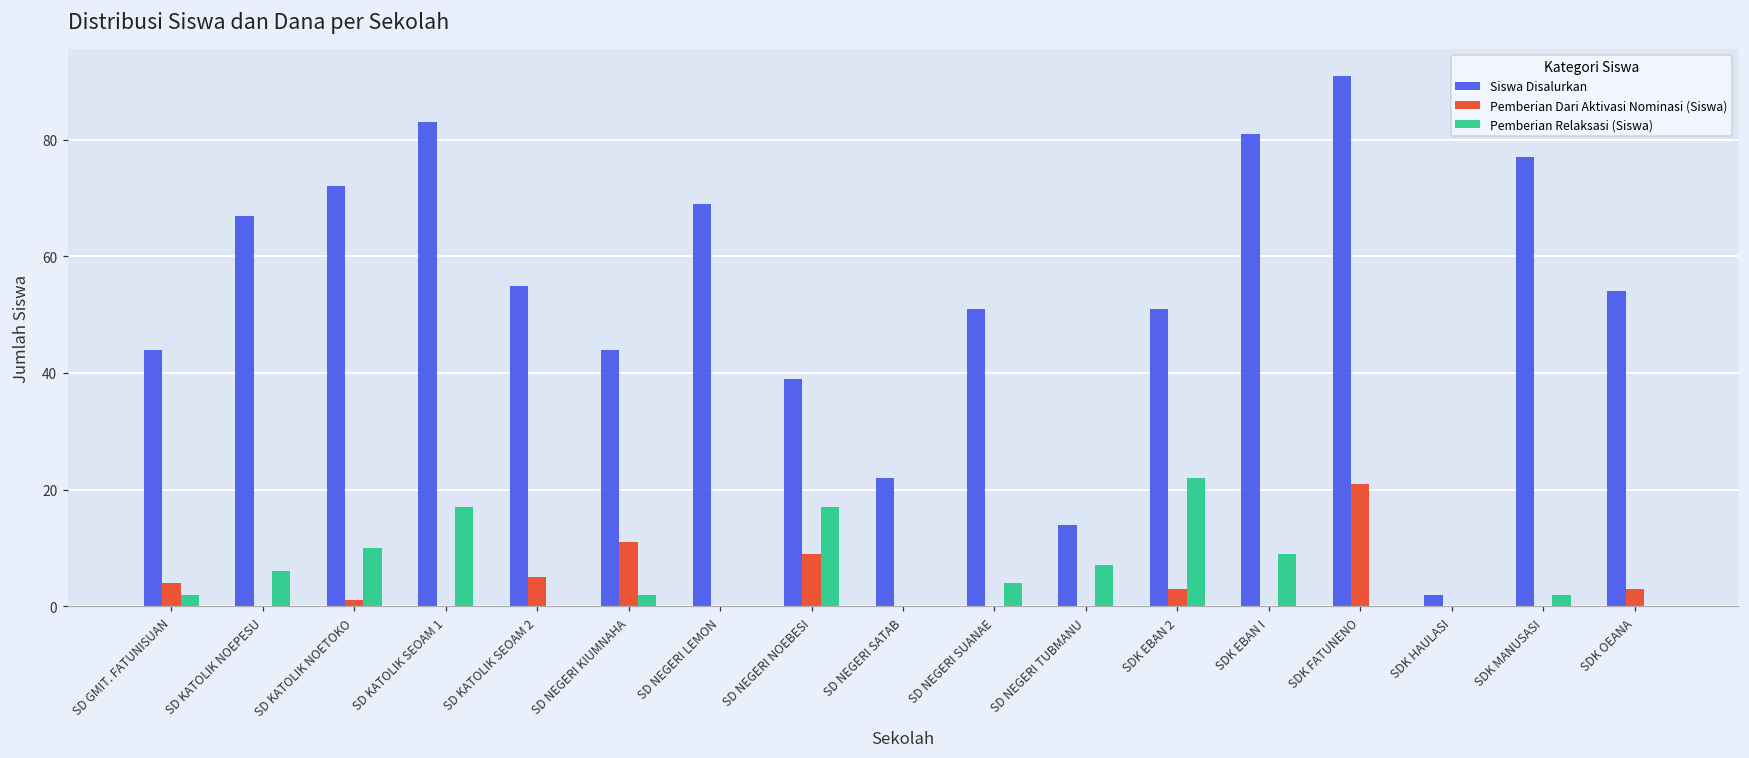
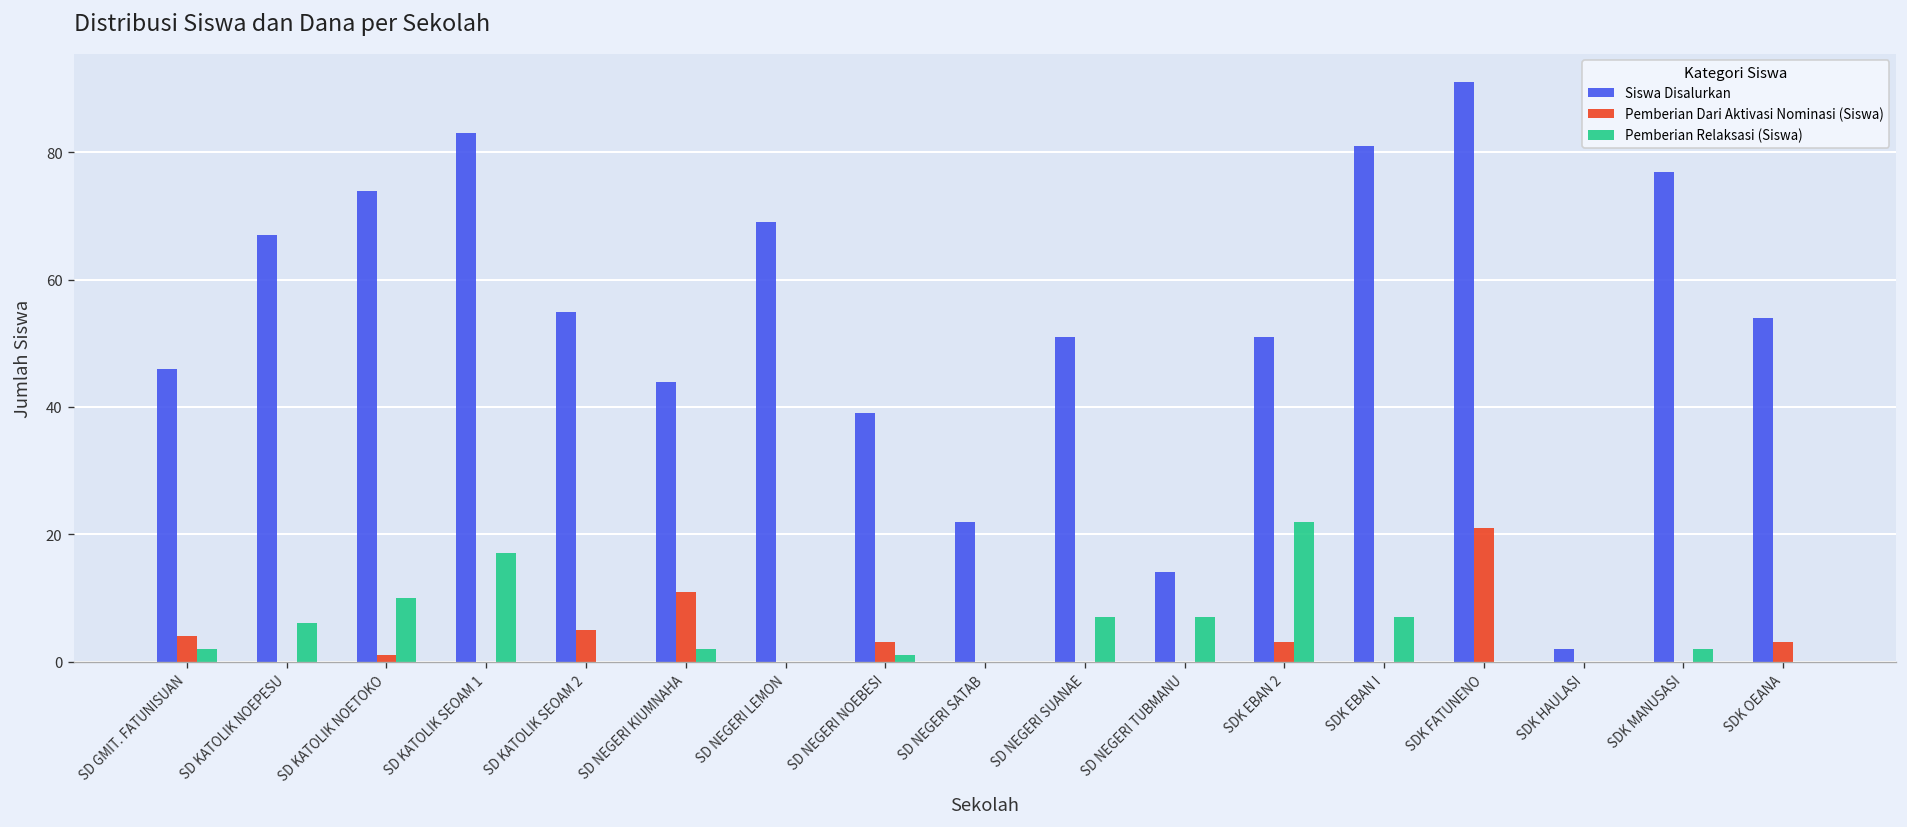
  {
    "Siswa Disalurkan": {
-     "SD GMIT. FATUNISUAN": 44,
+     "SD GMIT. FATUNISUAN": 46,
      "SD KATOLIK NOEPESU": 67,
-     "SD KATOLIK NOETOKO": 72,
+     "SD KATOLIK NOETOKO": 74,
      "SD KATOLIK SEOAM 1": 83,
      "SD KATOLIK SEOAM 2": 55,
      "SD NEGERI KIUMNAHA": 44,
      "SD NEGERI LEMON": 69,
      "SD NEGERI NOEBESI": 39,
      "SD NEGERI SATAB": 22,
      "SD NEGERI SUANAE": 51,
      "SD NEGERI TUBMANU": 14,
      "SDK EBAN 2": 51,
      "SDK EBAN I": 81,
      "SDK FATUNENO": 91,
      "SDK HAULASI": 2,
      "SDK MANUSASI": 77,
      "SDK OEANA": 54
    },
    "Pemberian Dari Aktivasi Nominasi (Siswa)": {
      "SD GMIT. FATUNISUAN": 4,
      "SD KATOLIK NOEPESU": 0,
      "SD KATOLIK NOETOKO": 1,
      "SD KATOLIK SEOAM 1": 0,
      "SD KATOLIK SEOAM 2": 5,
      "SD NEGERI KIUMNAHA": 11,
      "SD NEGERI LEMON": 0,
-     "SD NEGERI NOEBESI": 9,
+     "SD NEGERI NOEBESI": 3,
      "SD NEGERI SATAB": 0,
      "SD NEGERI SUANAE": 0,
      "SD NEGERI TUBMANU": 0,
      "SDK EBAN 2": 3,
      "SDK EBAN I": 0,
      "SDK FATUNENO": 21,
      "SDK HAULASI": 0,
      "SDK MANUSASI": 0,
      "SDK OEANA": 3
    },
    "Pemberian Relaksasi (Siswa)": {
      "SD GMIT. FATUNISUAN": 2,
      "SD KATOLIK NOEPESU": 6,
      "SD KATOLIK NOETOKO": 10,
      "SD KATOLIK SEOAM 1": 17,
      "SD KATOLIK SEOAM 2": 0,
      "SD NEGERI KIUMNAHA": 2,
      "SD NEGERI LEMON": 0,
-     "SD NEGERI NOEBESI": 17,
+     "SD NEGERI NOEBESI": 1,
      "SD NEGERI SATAB": 0,
-     "SD NEGERI SUANAE": 4,
+     "SD NEGERI SUANAE": 7,
      "SD NEGERI TUBMANU": 7,
      "SDK EBAN 2": 22,
-     "SDK EBAN I": 9,
+     "SDK EBAN I": 7,
      "SDK FATUNENO": 0,
      "SDK HAULASI": 0,
      "SDK MANUSASI": 2,
      "SDK OEANA": 0
    }
  }
